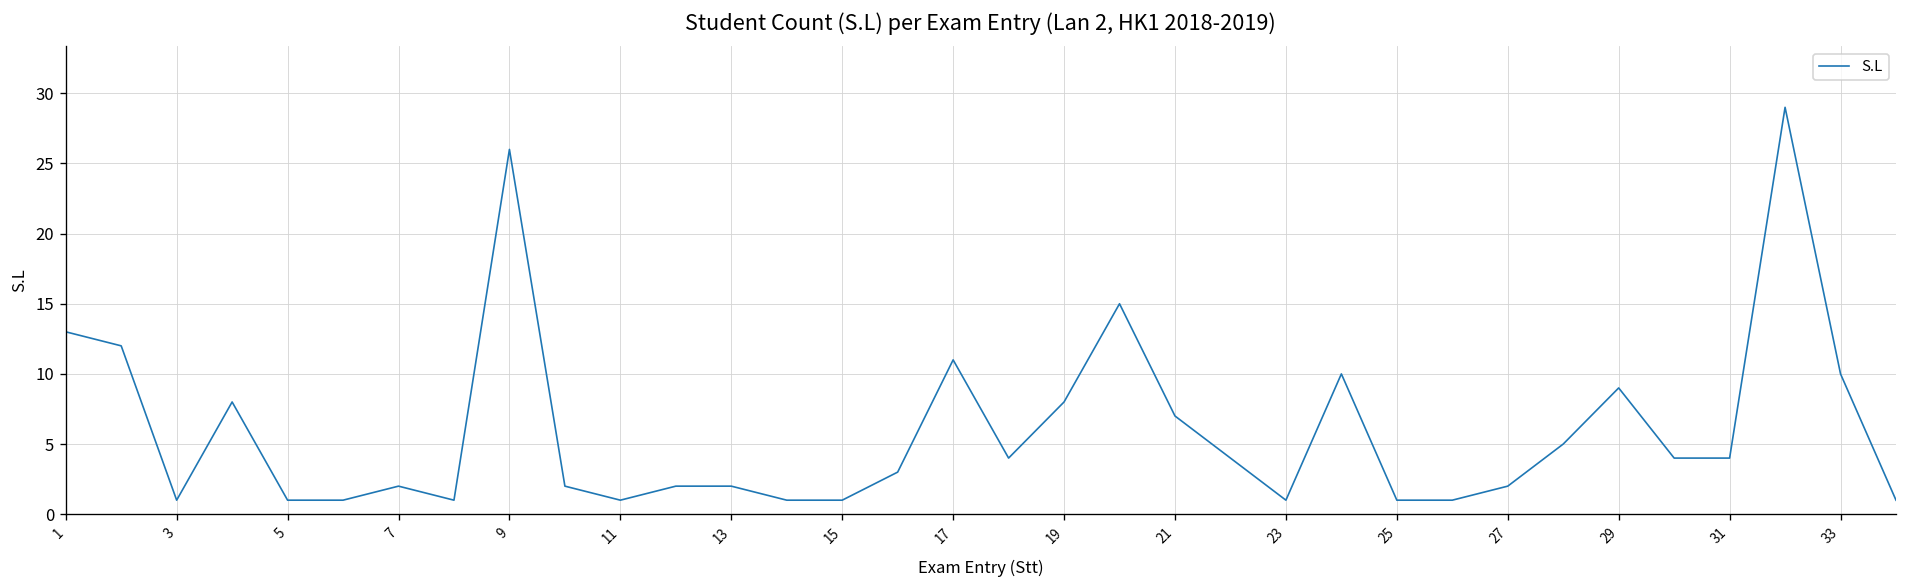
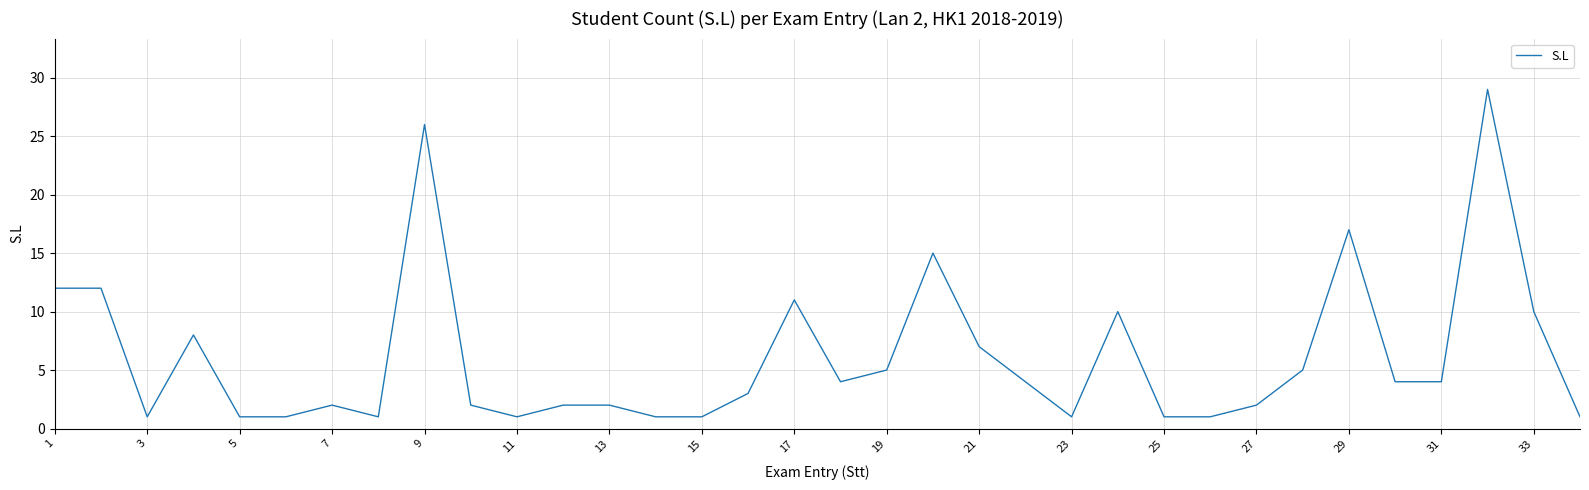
  {
-   "1": 13,
+   "1": 12,
    "3": 1,
    "5": 1,
    "7": 2,
    "9": 26,
    "11": 1,
    "13": 2,
    "15": 1,
    "17": 11,
-   "19": 8,
+   "19": 5,
    "21": 7,
    "23": 1,
    "25": 1,
    "27": 2,
-   "29": 9,
+   "29": 17,
    "31": 4,
    "33": 10
  }
